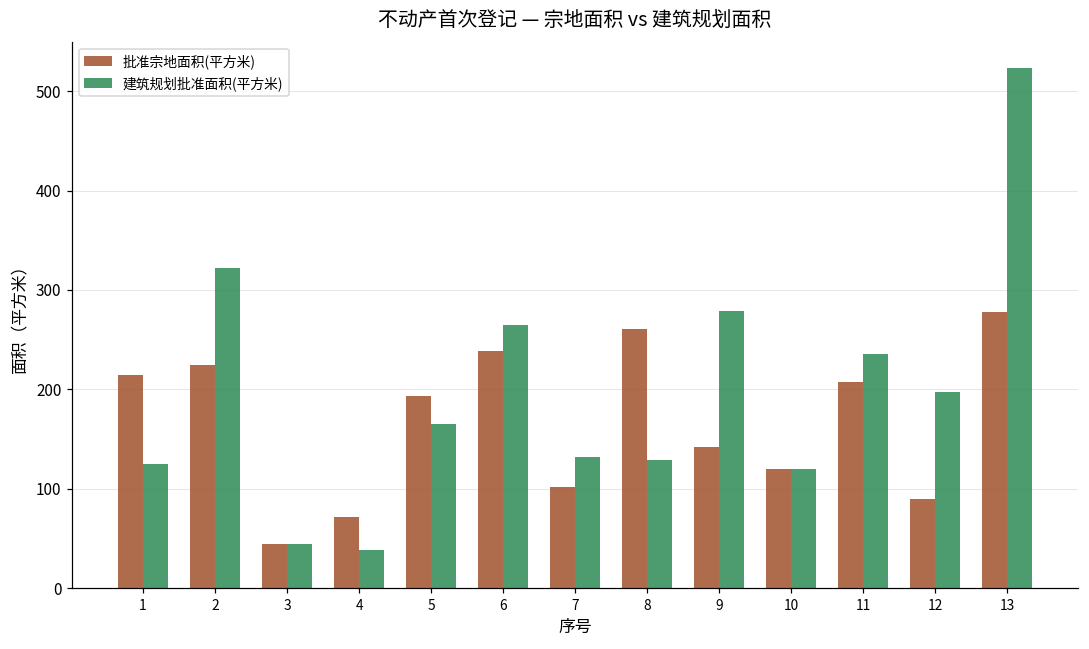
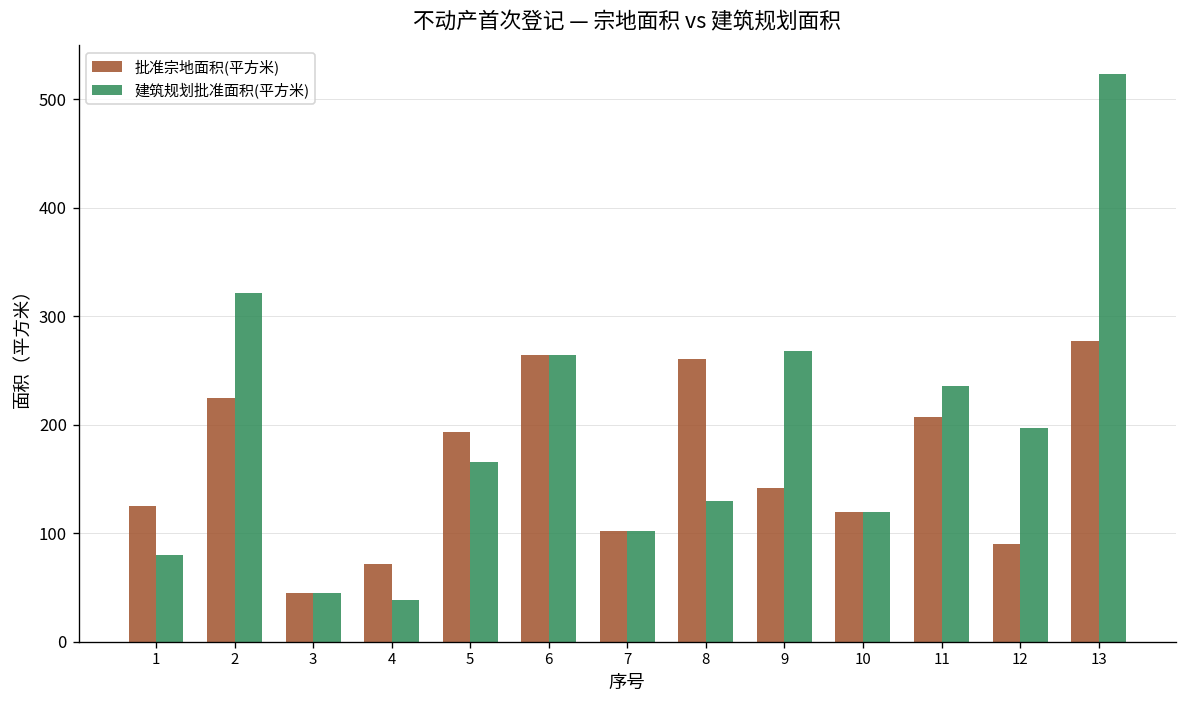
  {
    "批准宗地面积(平方米)": {
-     "1": 210,
+     "1": 120,
      "2": 230,
      "3": 40,
      "4": 70,
      "5": 190,
-     "6": 240,
+     "6": 260,
      "7": 100,
      "8": 260,
      "9": 140,
      "10": 120,
      "11": 210,
      "12": 90,
      "13": 280
    },
    "建筑规划批准面积(平方米)": {
-     "1": 120,
+     "1": 80,
      "2": 320,
      "3": 40,
      "4": 40,
      "5": 170,
      "6": 260,
-     "7": 130,
+     "7": 100,
      "8": 130,
-     "9": 280,
+     "9": 270,
      "10": 120,
      "11": 240,
      "12": 200,
      "13": 520
    }
  }
